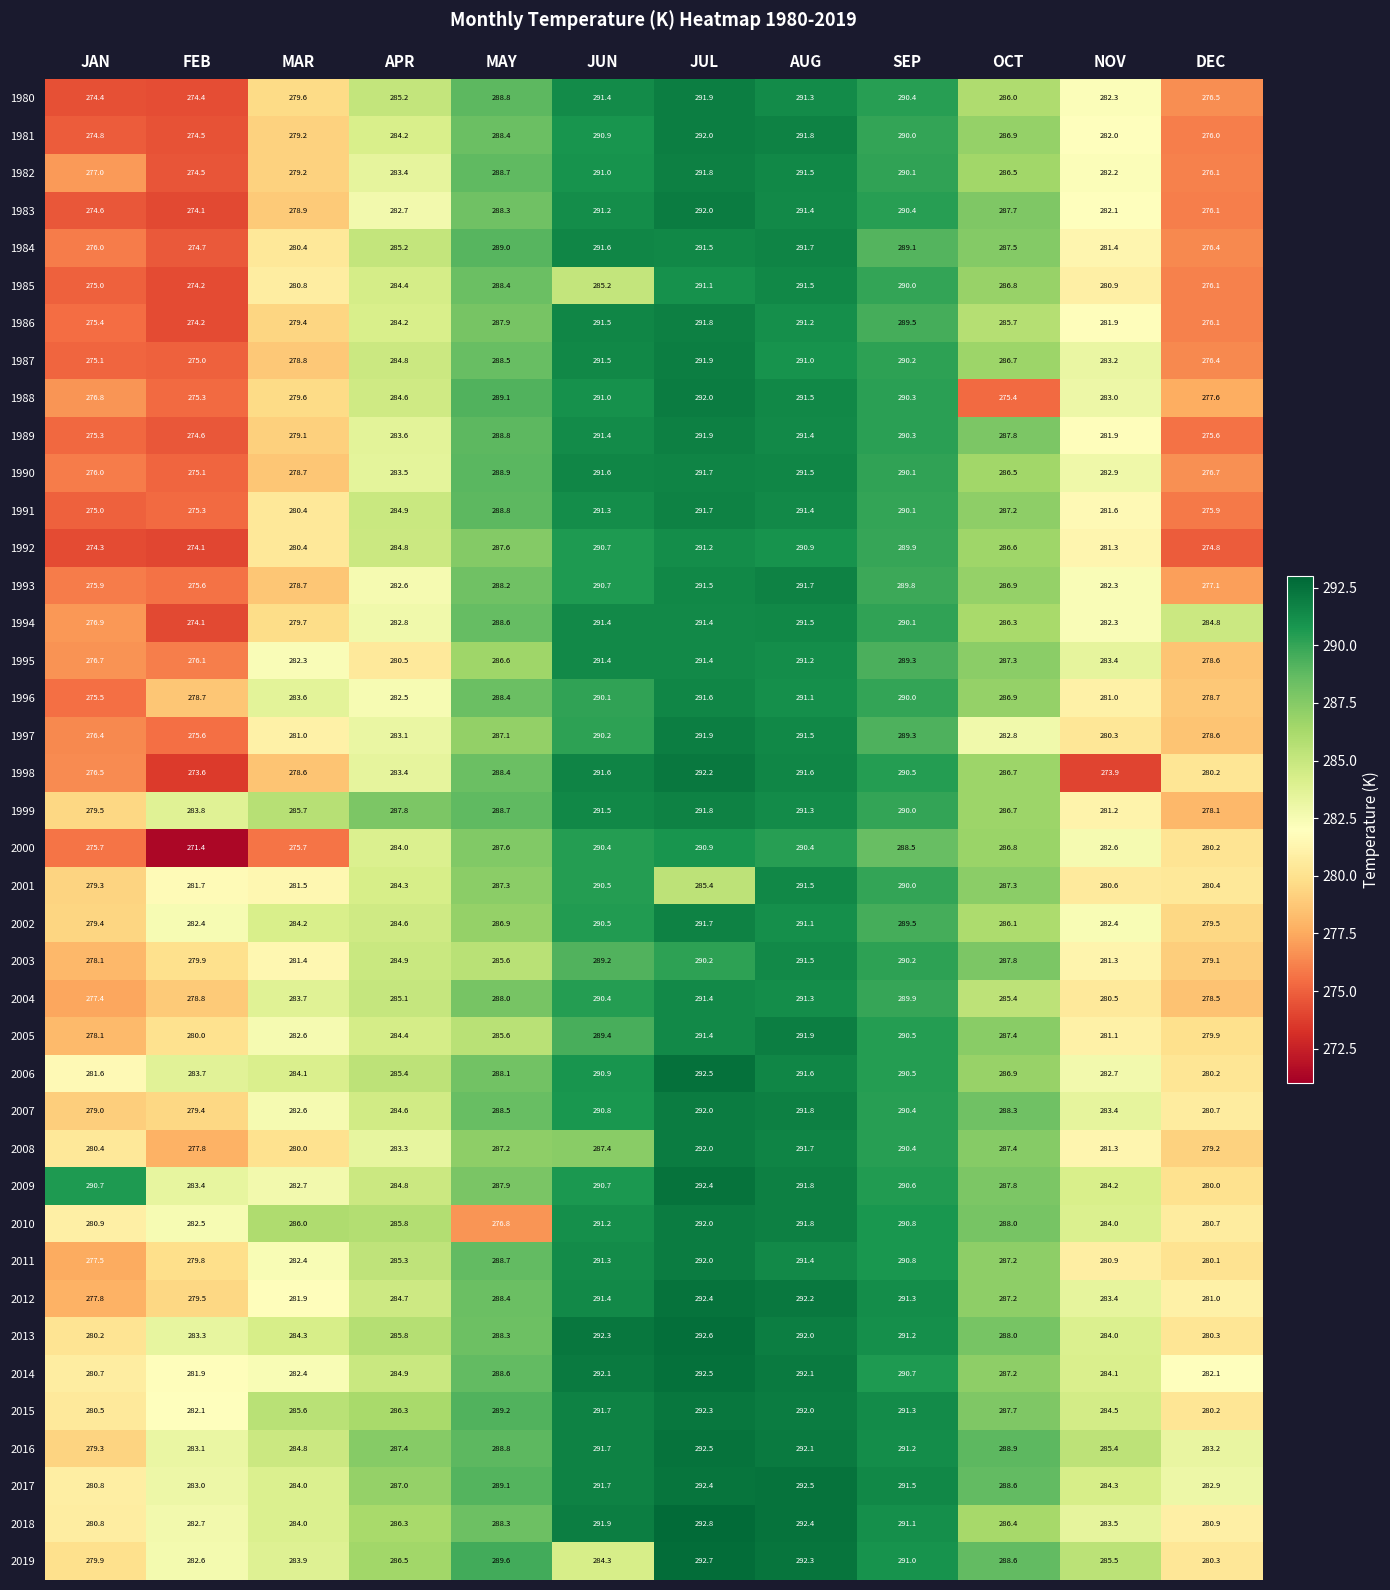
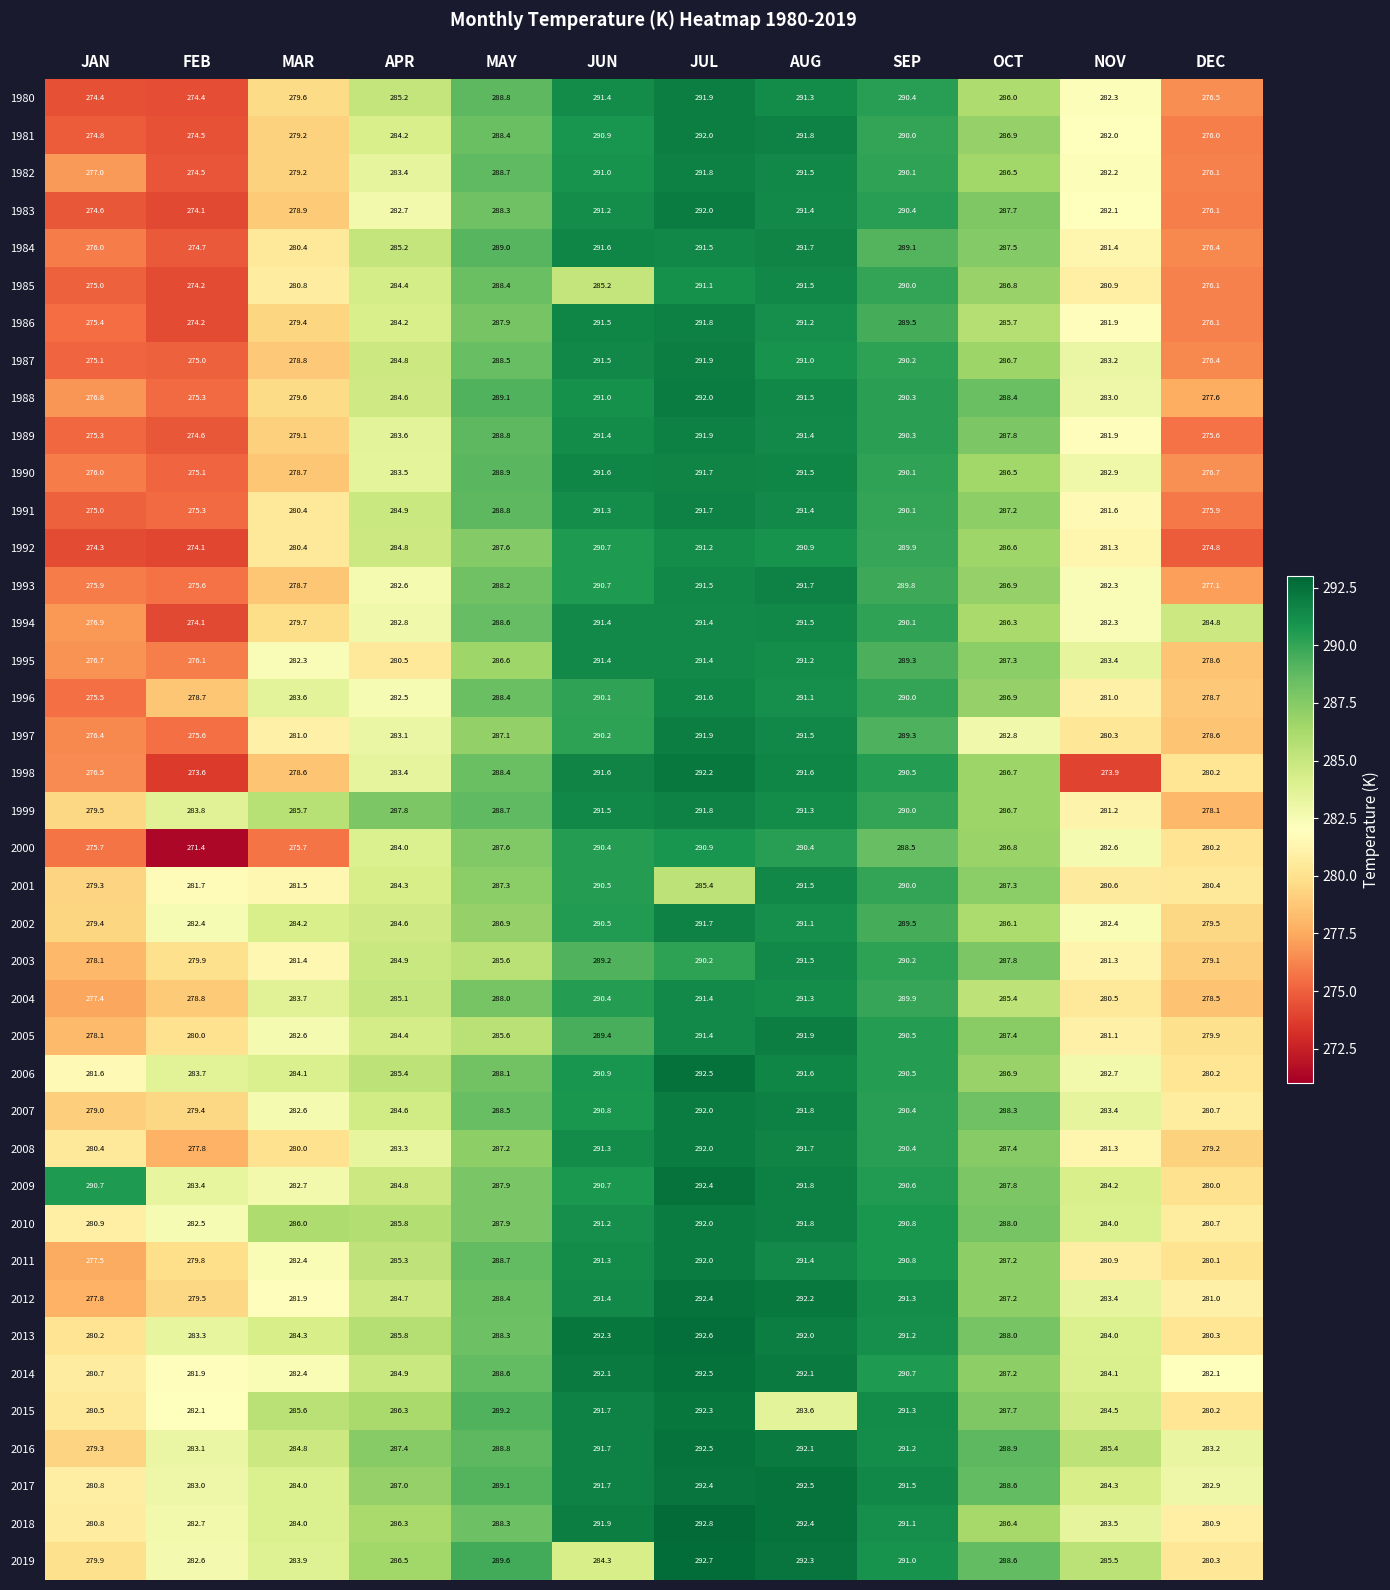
  {
    "1988": {
      "JAN": 276.8,
      "FEB": 275.3,
      "MAR": 279.6,
      "APR": 284.6,
      "MAY": 289.1,
      "JUN": 291.0,
      "JUL": 292.0,
      "AUG": 291.5,
      "SEP": 290.3,
-     "OCT": 275.4,
+     "OCT": 288.4,
      "NOV": 283.0,
      "DEC": 277.6
    },
    "2008": {
      "JAN": 280.4,
      "FEB": 277.8,
      "MAR": 280.0,
      "APR": 283.3,
      "MAY": 287.2,
-     "JUN": 287.4,
+     "JUN": 291.3,
      "JUL": 292.0,
      "AUG": 291.7,
      "SEP": 290.4,
      "OCT": 287.4,
      "NOV": 281.3,
      "DEC": 279.2
    },
    "2010": {
      "JAN": 280.9,
      "FEB": 282.5,
      "MAR": 286.0,
      "APR": 285.8,
-     "MAY": 276.8,
+     "MAY": 287.9,
      "JUN": 291.2,
      "JUL": 292.0,
      "AUG": 291.8,
      "SEP": 290.8,
      "OCT": 288.0,
      "NOV": 284.0,
      "DEC": 280.7
    },
    "2015": {
      "JAN": 280.5,
      "FEB": 282.1,
      "MAR": 285.6,
      "APR": 286.3,
      "MAY": 289.2,
      "JUN": 291.7,
      "JUL": 292.3,
-     "AUG": 292.0,
+     "AUG": 283.6,
      "SEP": 291.3,
      "OCT": 287.7,
      "NOV": 284.5,
      "DEC": 280.2
    }
  }
